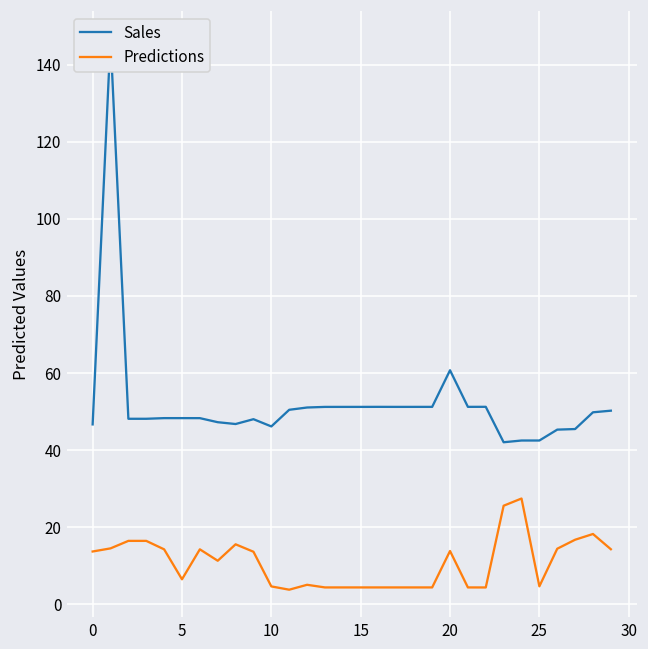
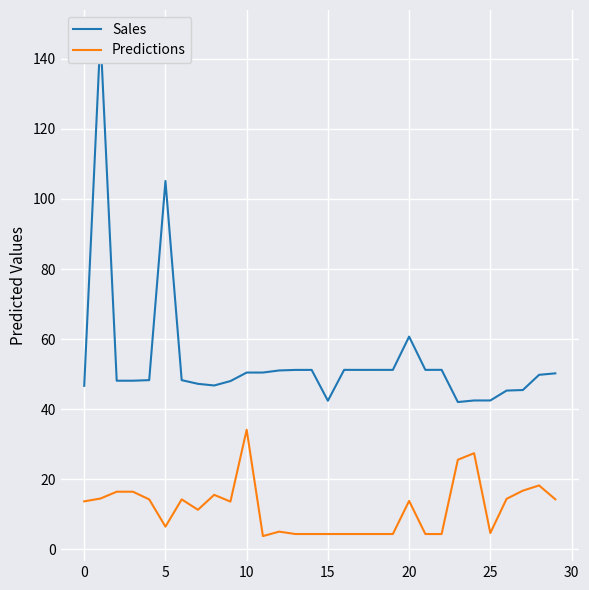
  {
    "Sales": {
      "0": 47,
-     "5": 48,
-     "10": 46,
-     "15": 51,
+     "5": 105,
+     "10": 50,
+     "15": 42,
      "20": 61,
      "25": 43
    },
    "Predictions": {
      "0": 14,
      "5": 7,
-     "10": 5,
+     "10": 34,
      "15": 4,
      "20": 14,
      "25": 5
    }
  }
